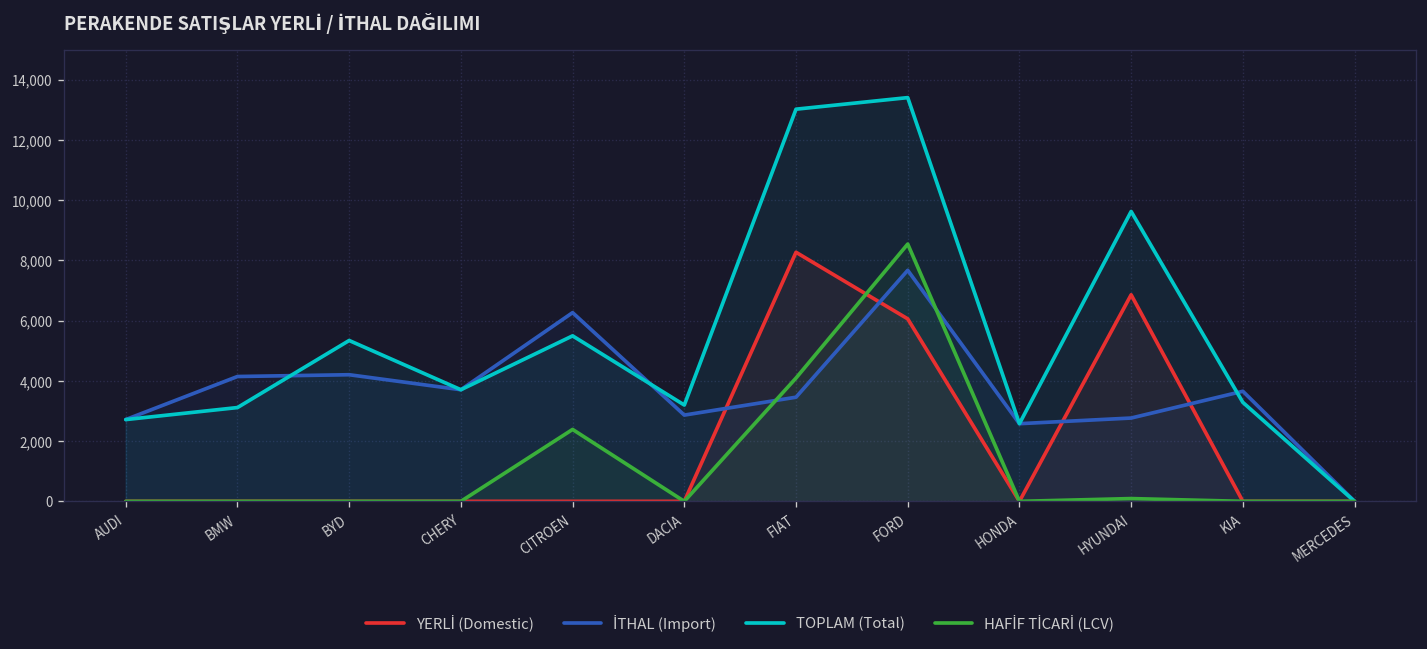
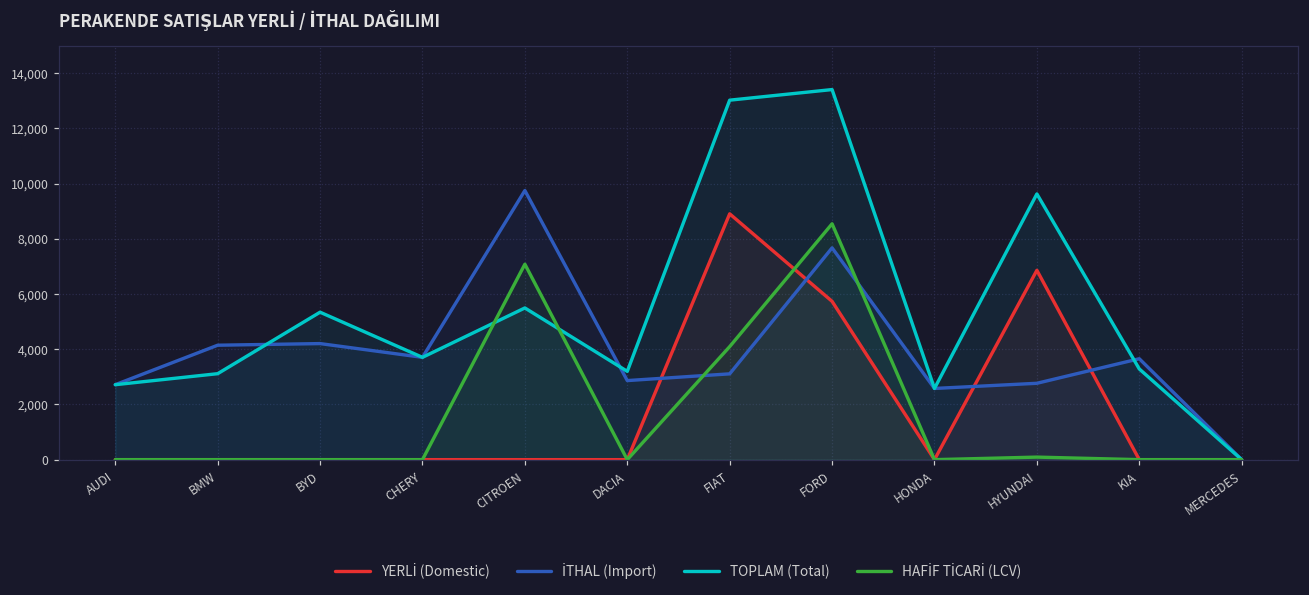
  {
    "YERLİ (Domestic)": {
      "CITROEN": "0",
-     "FIAT": "8,300",
-     "FORD": "6,100",
+     "FIAT": "8,900",
+     "FORD": "5,700",
      "HYUNDAI": "6,900"
    },
    "İTHAL (Import)": {
      "BMW": "4,100",
      "BYD": "4,200",
-     "CITROEN": "6,300",
+     "CITROEN": "9,700",
      "DACIA": "2,900",
-     "FIAT": "3,500",
+     "FIAT": "3,100",
      "FORD": "7,700",
      "HYUNDAI": "2,800",
      "KIA": "3,700"
    },
    "TOPLAM (Total)": {
      "BMW": "3,100",
      "BYD": "5,300",
      "CITROEN": "5,500",
      "DACIA": "3,200",
      "FIAT": "13,000",
      "FORD": "13,400",
      "HYUNDAI": "9,600",
      "KIA": "3,300"
    },
    "HAFİF TİCARİ (LCV)": {
-     "CITROEN": "2,400",
+     "CITROEN": "7,100",
      "FIAT": "4,100",
      "FORD": "8,500",
      "HYUNDAI": "100"
    }
  }
